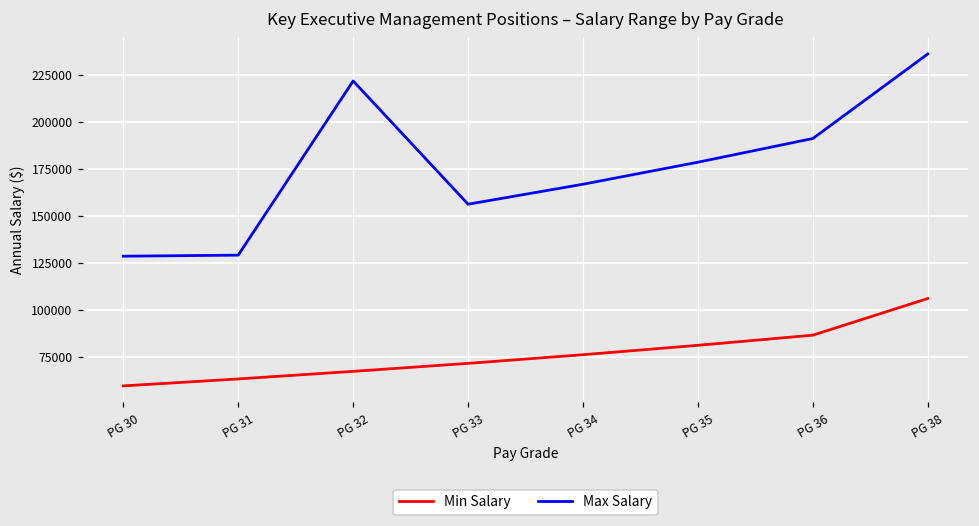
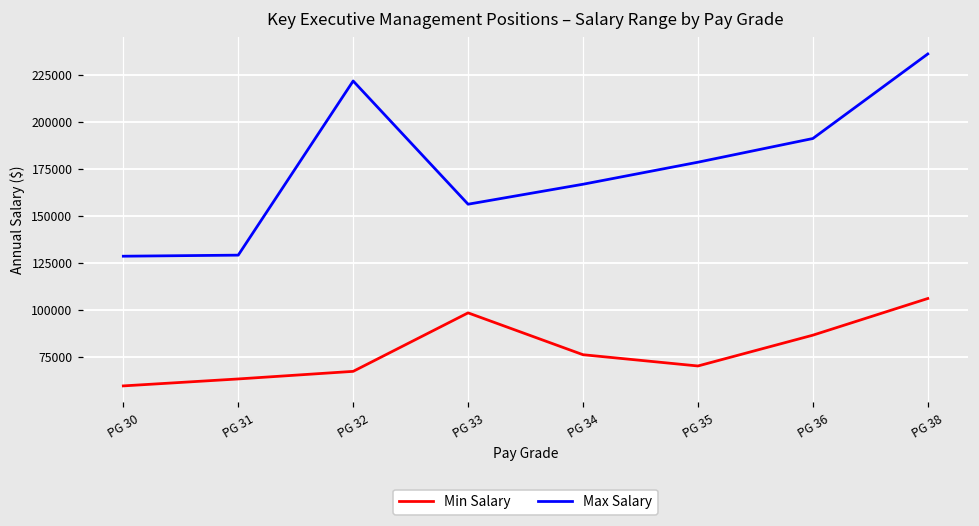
  {
    "Min Salary": {
      "PG 30": 60000,
      "PG 31": 63000,
      "PG 32": 67000,
-     "PG 33": 72000,
+     "PG 33": 98000,
      "PG 34": 76000,
-     "PG 35": 81000,
+     "PG 35": 70000,
      "PG 36": 87000,
      "PG 38": 106000
    },
    "Max Salary": {
      "PG 30": 129000,
      "PG 31": 129000,
      "PG 32": 222000,
      "PG 33": 156000,
      "PG 34": 167000,
      "PG 35": 178000,
      "PG 36": 191000,
      "PG 38": 236000
    }
  }
